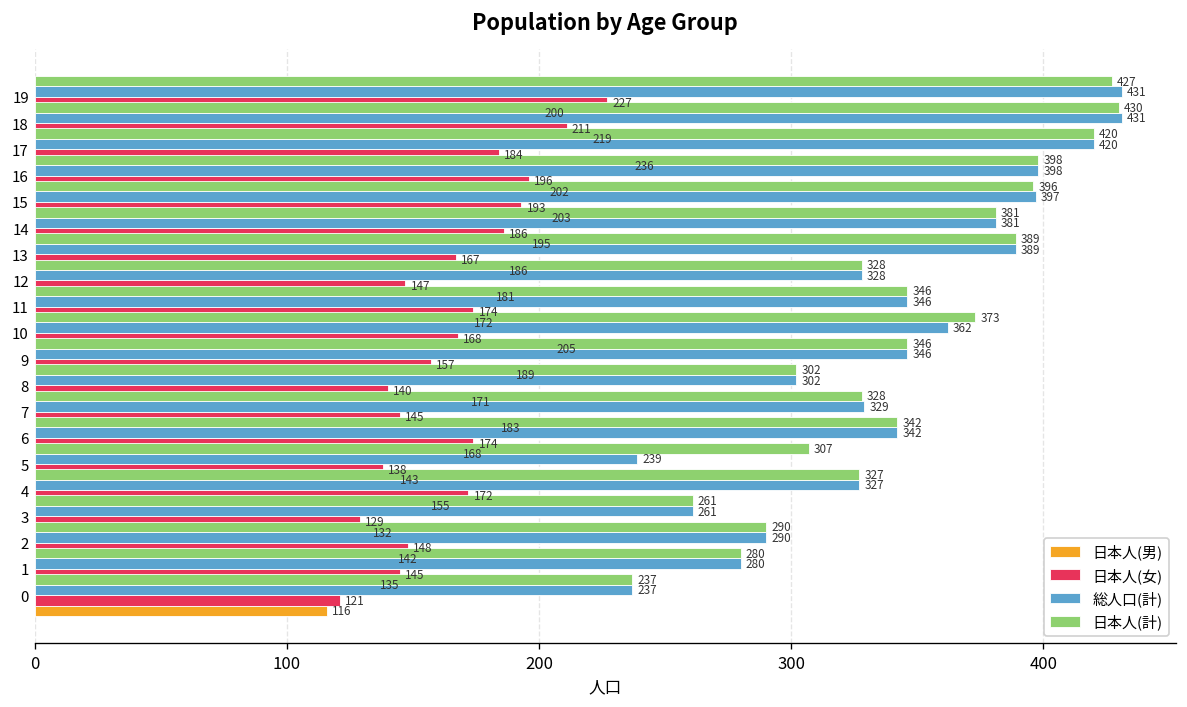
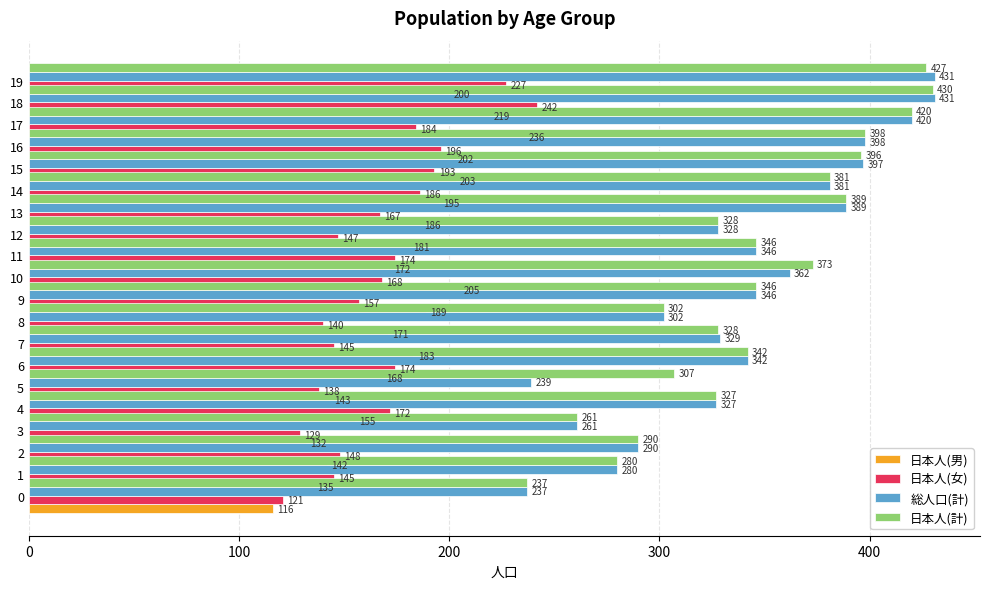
  {
    "日本人(女)": {
      "19": 227,
-     "18": 211,
+     "18": 242,
      "17": 184,
      "16": 196,
      "15": 193,
      "14": 186,
      "13": 167,
      "12": 147,
      "11": 174,
      "10": 168,
      "9": 157,
      "8": 140,
      "7": 145,
      "6": 174,
      "5": 138,
      "4": 172,
      "3": 129,
      "2": 148,
      "1": 145,
      "0": 121
    },
    "総人口(計)": {
      "19": 431,
      "18": 431,
      "17": 420,
      "16": 398,
      "15": 397,
      "14": 381,
      "13": 389,
      "12": 328,
      "11": 346,
      "10": 362,
      "9": 346,
      "8": 302,
      "7": 329,
      "6": 342,
      "5": 239,
      "4": 327,
      "3": 261,
      "2": 290,
      "1": 280,
      "0": 237
    }
  }
